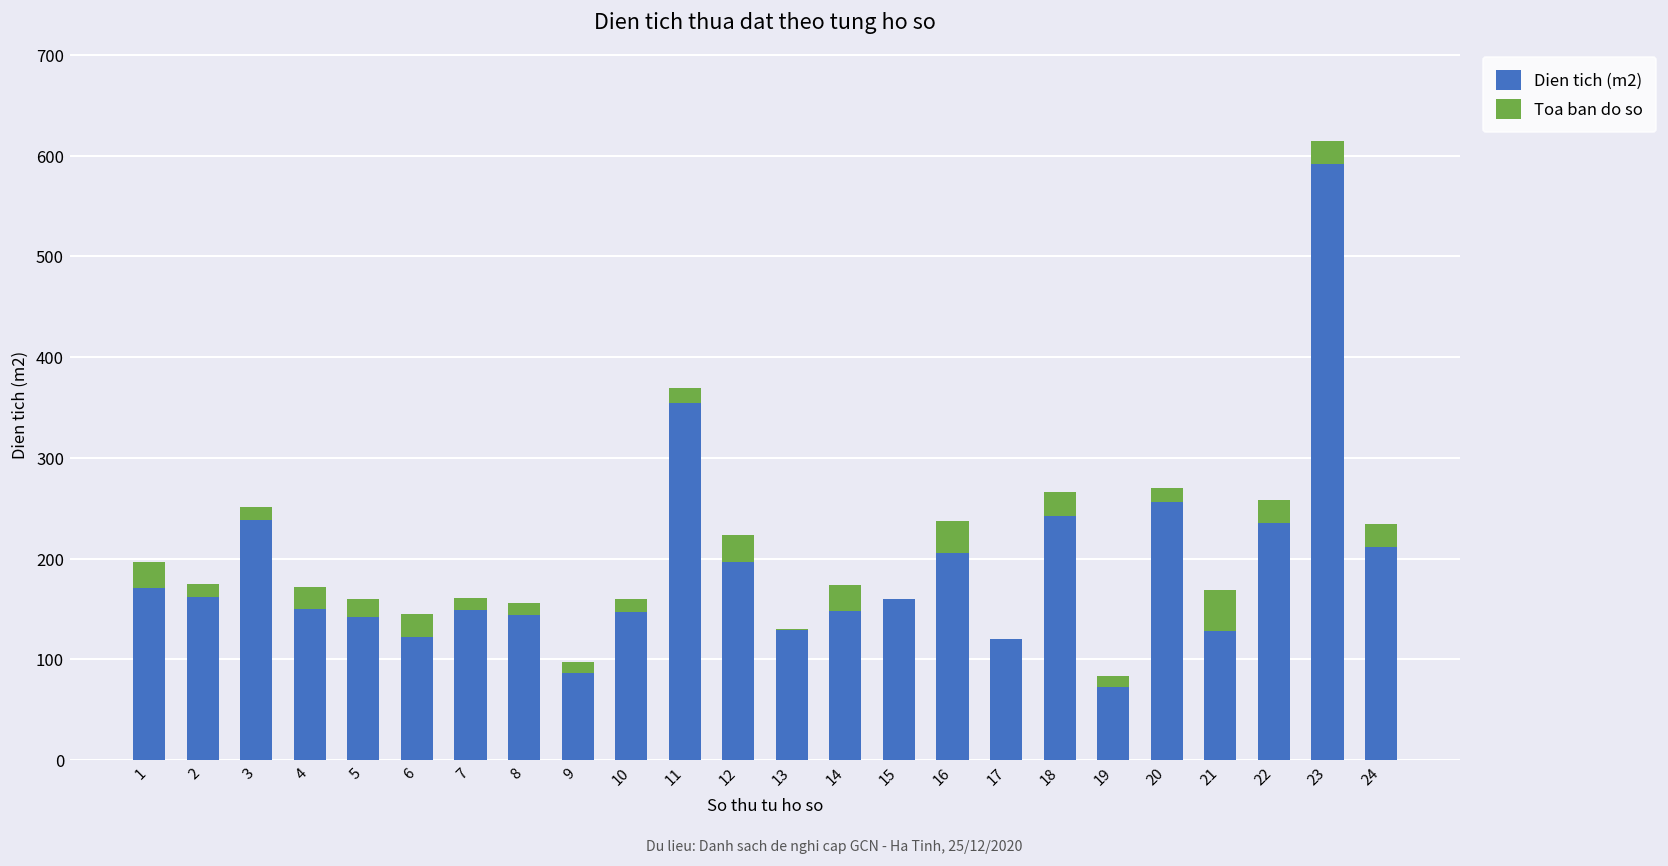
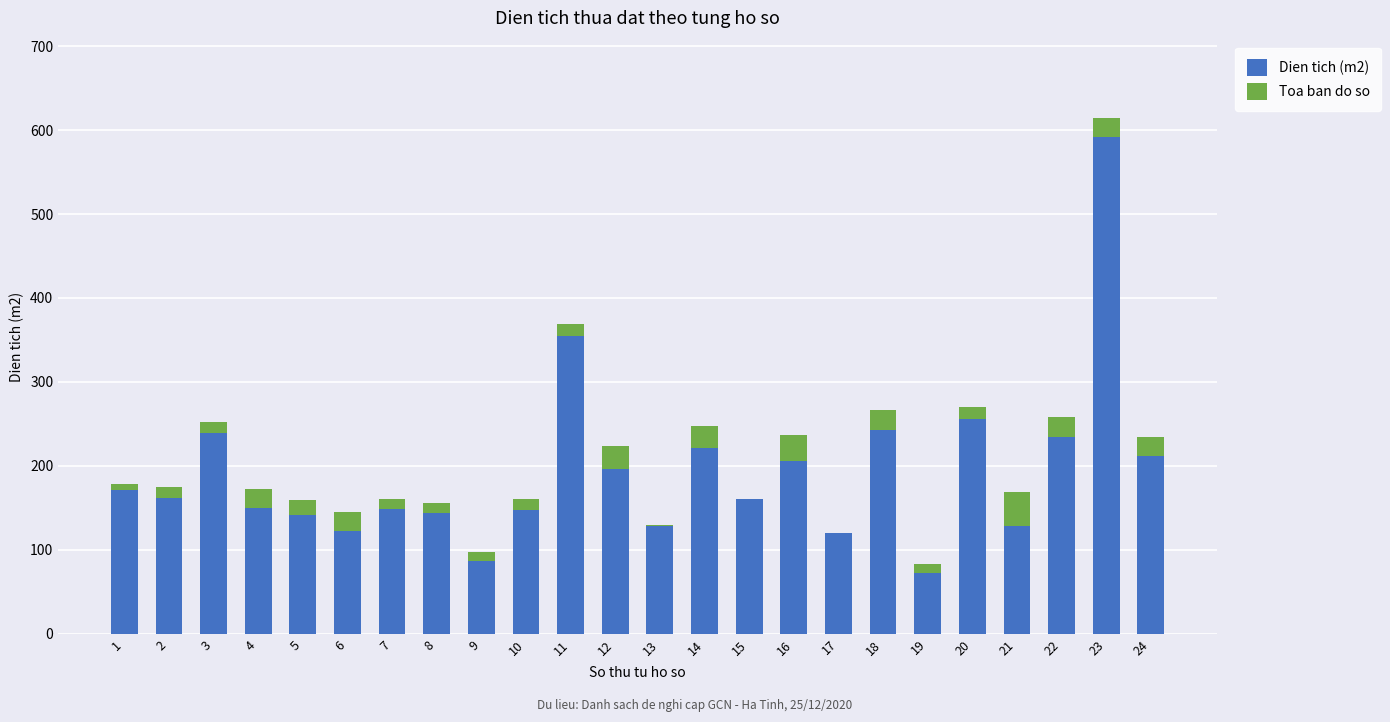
  {
    "Dien tich (m2)": {
      "1": 170,
      "2": 160,
      "3": 240,
      "4": 150,
      "5": 140,
      "6": 120,
      "7": 150,
      "8": 140,
      "9": 90,
      "10": 150,
      "11": 350,
      "12": 200,
      "13": 130,
-     "14": 150,
+     "14": 220,
      "15": 160,
      "16": 210,
      "17": 120,
      "18": 240,
      "19": 70,
      "20": 260,
      "21": 130,
      "22": 230,
      "23": 590,
      "24": 210
    },
    "Toa ban do so": {
-     "1": 30,
+     "1": 10,
      "2": 10,
      "3": 10,
      "4": 20,
      "5": 20,
      "6": 20,
      "7": 10,
      "8": 10,
      "9": 10,
      "10": 10,
      "11": 20,
      "12": 30,
      "14": 30,
      "15": 0,
      "16": 30,
      "17": 0,
      "18": 20,
      "19": 10,
      "20": 10,
      "21": 40,
      "22": 20,
      "23": 20,
      "24": 20
    }
  }
